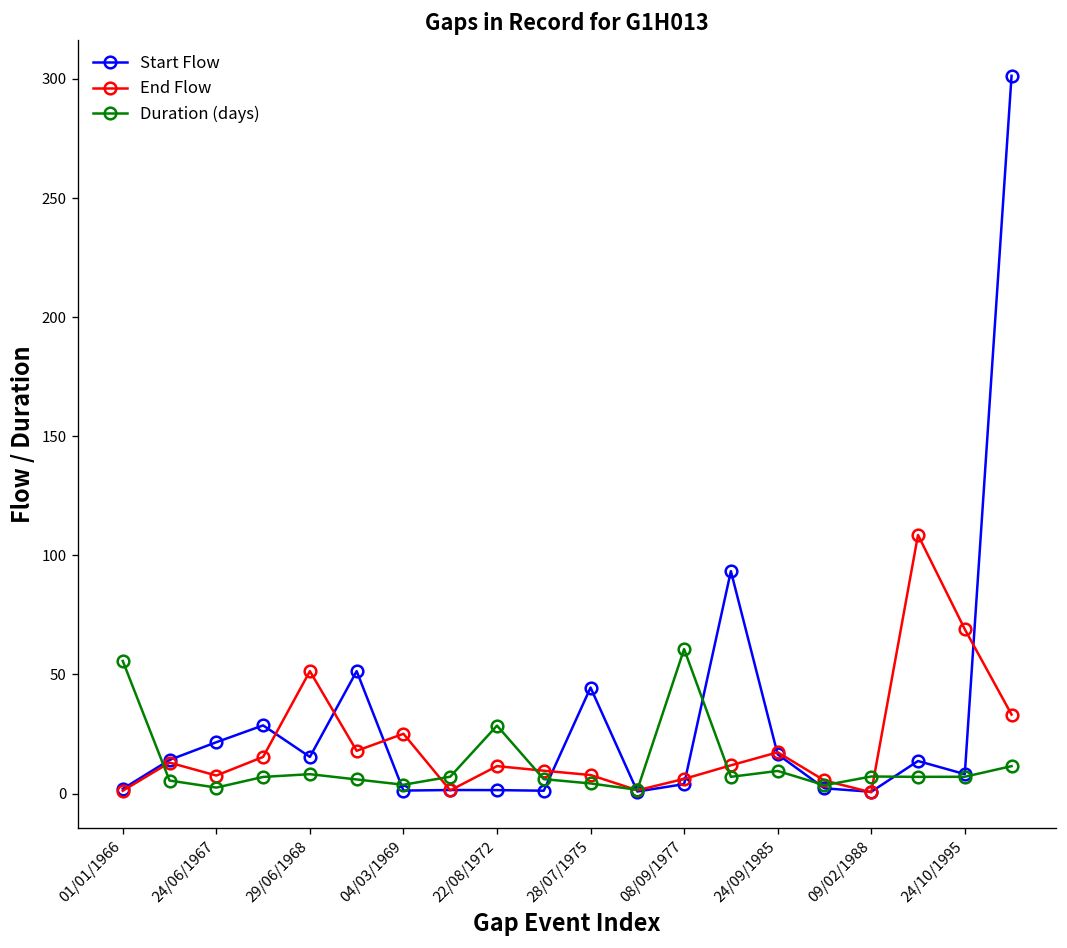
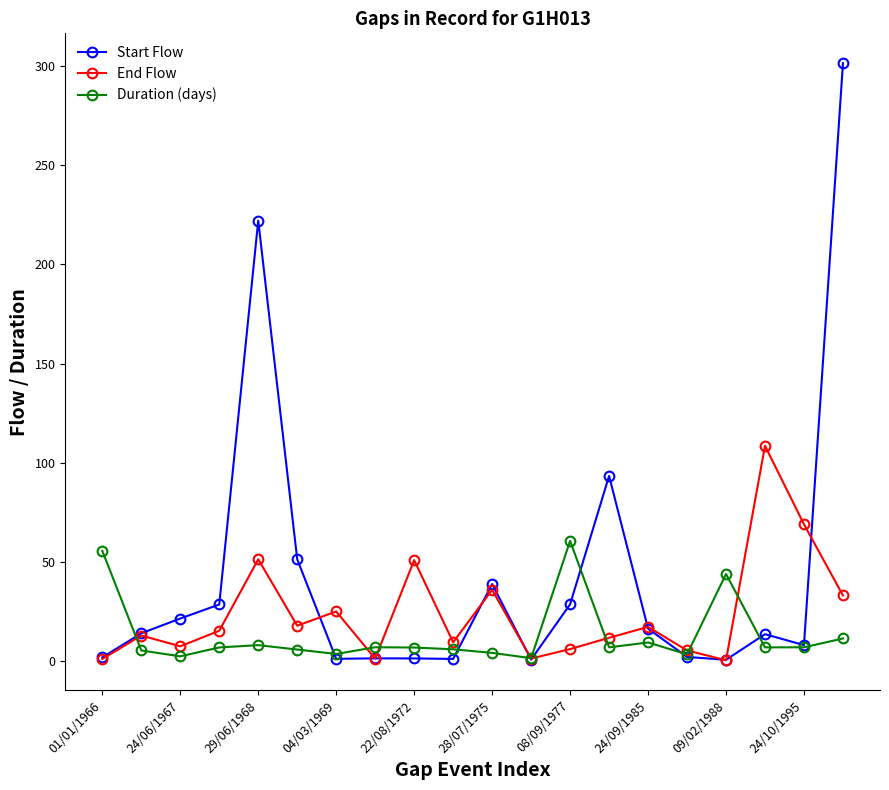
  {
    "Start Flow": {
      "24/06/1967": 22,
-     "29/06/1968": 15,
+     "29/06/1968": 222,
      "04/03/1969": 1,
      "22/08/1972": 1,
-     "28/07/1975": 44,
-     "08/09/1977": 4
+     "28/07/1975": 39,
+     "08/09/1977": 29
    },
    "End Flow": {
      "24/06/1967": 8,
      "29/06/1968": 51,
      "04/03/1969": 25,
-     "22/08/1972": 11,
-     "28/07/1975": 8,
+     "22/08/1972": 51,
+     "28/07/1975": 36,
      "08/09/1977": 6,
      "24/10/1995": 69
    },
    "Duration (days)": {
      "01/01/1966": 56,
      "24/06/1967": 2,
      "29/06/1968": 8,
      "04/03/1969": 4,
-     "22/08/1972": 29,
+     "22/08/1972": 7,
      "28/07/1975": 4,
      "08/09/1977": 61,
      "24/09/1985": 9,
-     "09/02/1988": 7
+     "09/02/1988": 44
    }
  }
